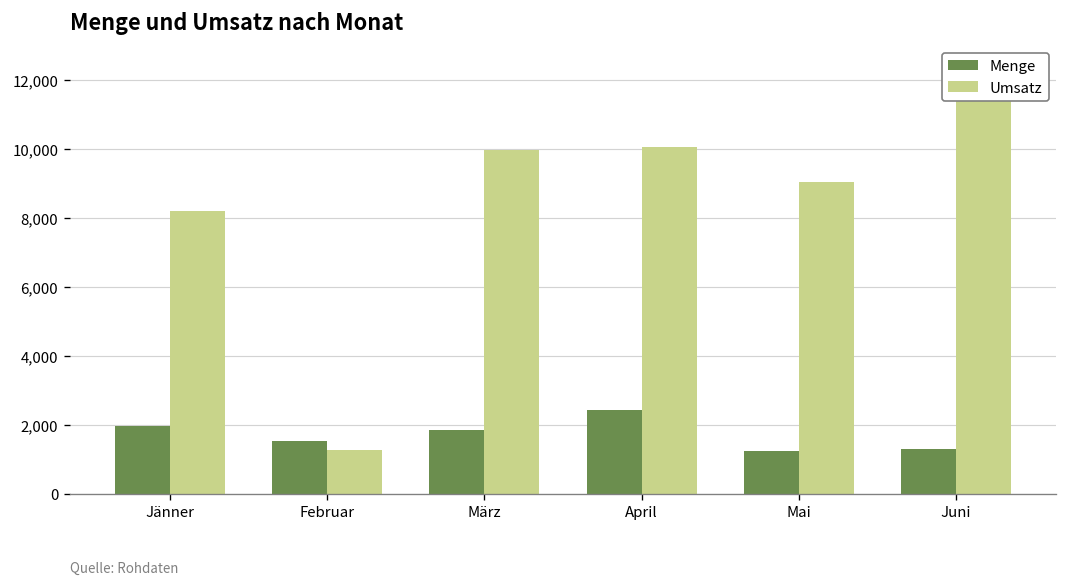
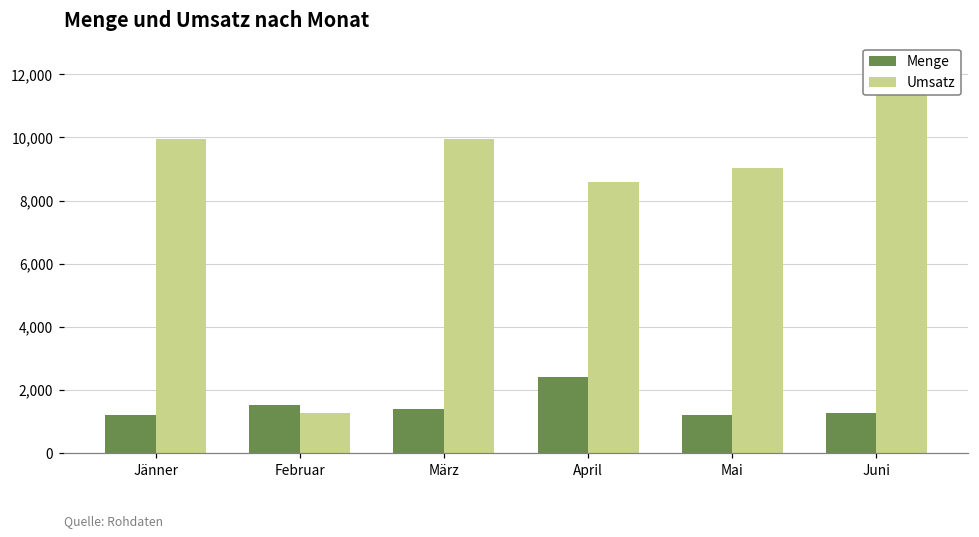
  {
    "Menge": {
-     "Jänner": "2,000",
+     "Jänner": "1,200",
      "Februar": "1,500",
-     "März": "1,900",
+     "März": "1,400",
      "April": "2,400",
      "Mai": "1,200",
      "Juni": "1,300"
    },
    "Umsatz": {
-     "Jänner": "8,200",
+     "Jänner": "9,900",
      "Februar": "1,300",
      "März": "10,000",
-     "April": "10,100",
+     "April": "8,600",
      "Mai": "9,000"
    }
  }
